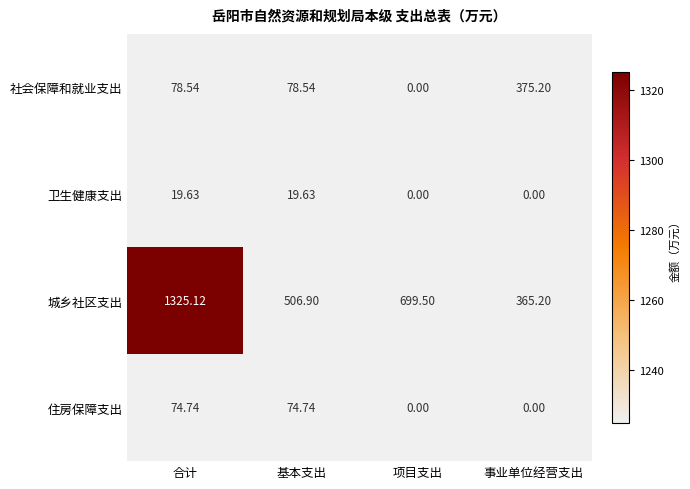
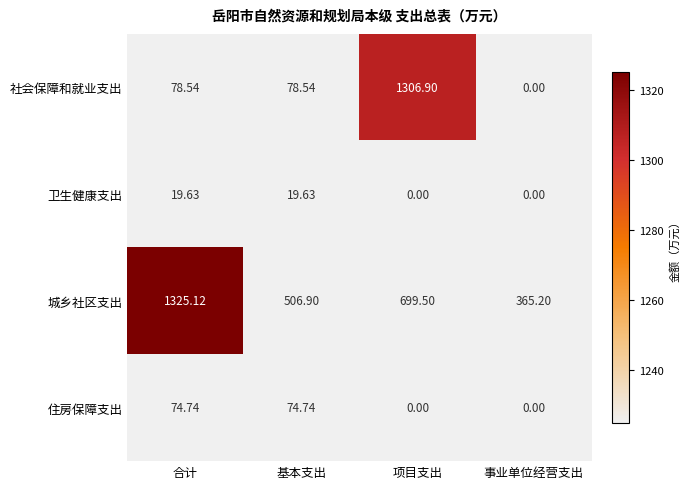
  {
    "社会保障和就业支出": {
      "合计": 78.54,
      "基本支出": 78.54,
-     "项目支出": 0.00,
-     "事业单位经营支出": 375.20
+     "项目支出": 1306.90,
+     "事业单位经营支出": 0.00
    },
    "卫生健康支出": {
      "合计": 19.63,
      "基本支出": 19.63,
      "项目支出": 0.00,
      "事业单位经营支出": 0.00
    },
    "城乡社区支出": {
      "合计": 1325.12,
      "基本支出": 506.90,
      "项目支出": 699.50,
      "事业单位经营支出": 365.20
    },
    "住房保障支出": {
      "合计": 74.74,
      "基本支出": 74.74,
      "项目支出": 0.00,
      "事业单位经营支出": 0.00
    }
  }
